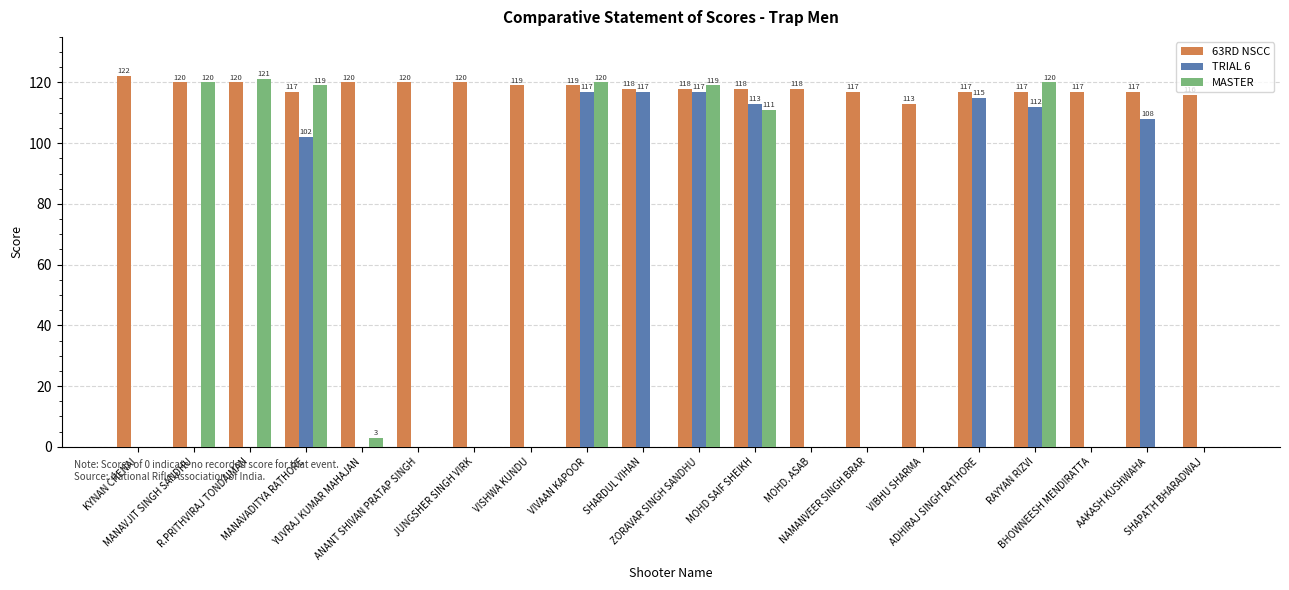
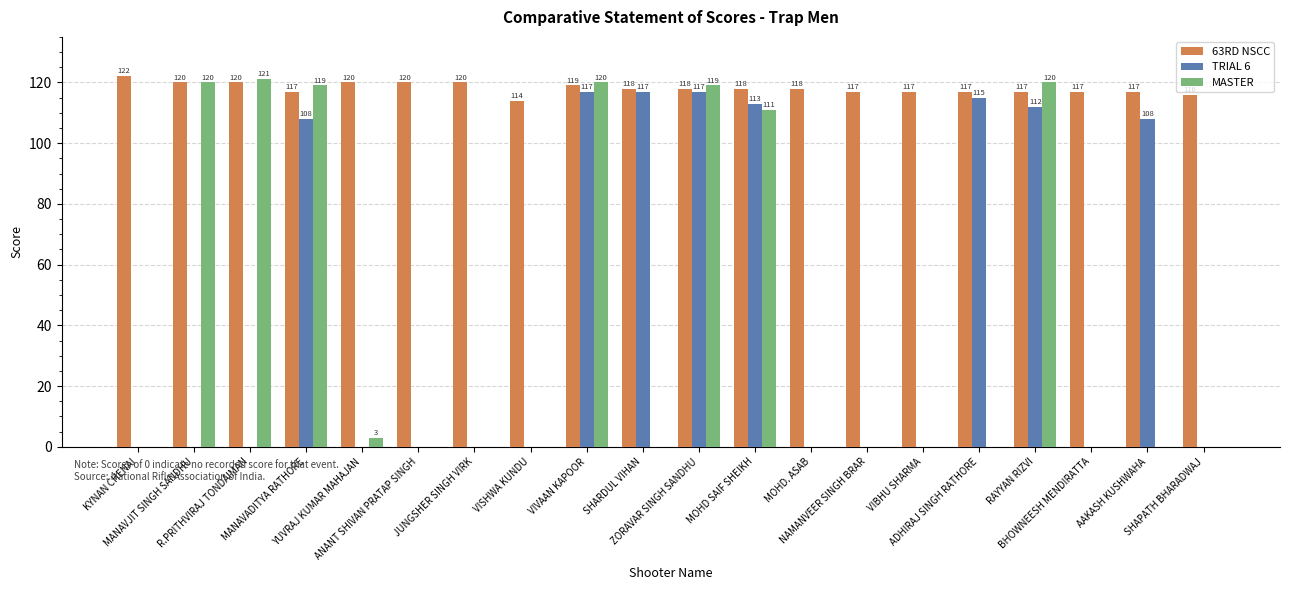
  {
    "63RD NSCC": {
      "KYNAN CHENAI": 122,
      "MANAVJIT SINGH SANDHU": 120,
      "R.PRITHVIRAJ TONDAIMAN": 120,
      "MANAVADITYA RATHORE": 117,
      "YUVRAJ KUMAR MAHAJAN": 120,
      "ANANT SHIVAN PRATAP SINGH": 120,
      "JUNGSHER SINGH VIRK": 120,
-     "VISHWA KUNDU": 119,
+     "VISHWA KUNDU": 114,
      "VIVAAN KAPOOR": 119,
      "SHARDUL VIHAN": 118,
      "ZORAVAR SINGH SANDHU": 118,
      "MOHD SAIF SHEIKH": 118,
      "MOHD. ASAB": 118,
      "NAMANVEER SINGH BRAR": 117,
-     "VIBHU SHARMA": 113,
+     "VIBHU SHARMA": 117,
      "ADHIRAJ SINGH RATHORE": 117,
      "RAYYAN RIZVI": 117,
      "BHOWNEESH MENDIRATTA": 117,
      "AAKASH KUSHWAHA": 117
    },
    "TRIAL 6": {
-     "MANAVADITYA RATHORE": 102,
+     "MANAVADITYA RATHORE": 108,
      "VIVAAN KAPOOR": 117,
      "SHARDUL VIHAN": 117,
      "ZORAVAR SINGH SANDHU": 117,
      "MOHD SAIF SHEIKH": 113,
      "ADHIRAJ SINGH RATHORE": 115,
      "RAYYAN RIZVI": 112,
      "AAKASH KUSHWAHA": 108
    },
    "MASTER": {
      "MANAVJIT SINGH SANDHU": 120,
      "R.PRITHVIRAJ TONDAIMAN": 121,
      "MANAVADITYA RATHORE": 119,
      "YUVRAJ KUMAR MAHAJAN": 3,
      "VIVAAN KAPOOR": 120,
      "ZORAVAR SINGH SANDHU": 119,
      "MOHD SAIF SHEIKH": 111,
      "RAYYAN RIZVI": 120
    }
  }
